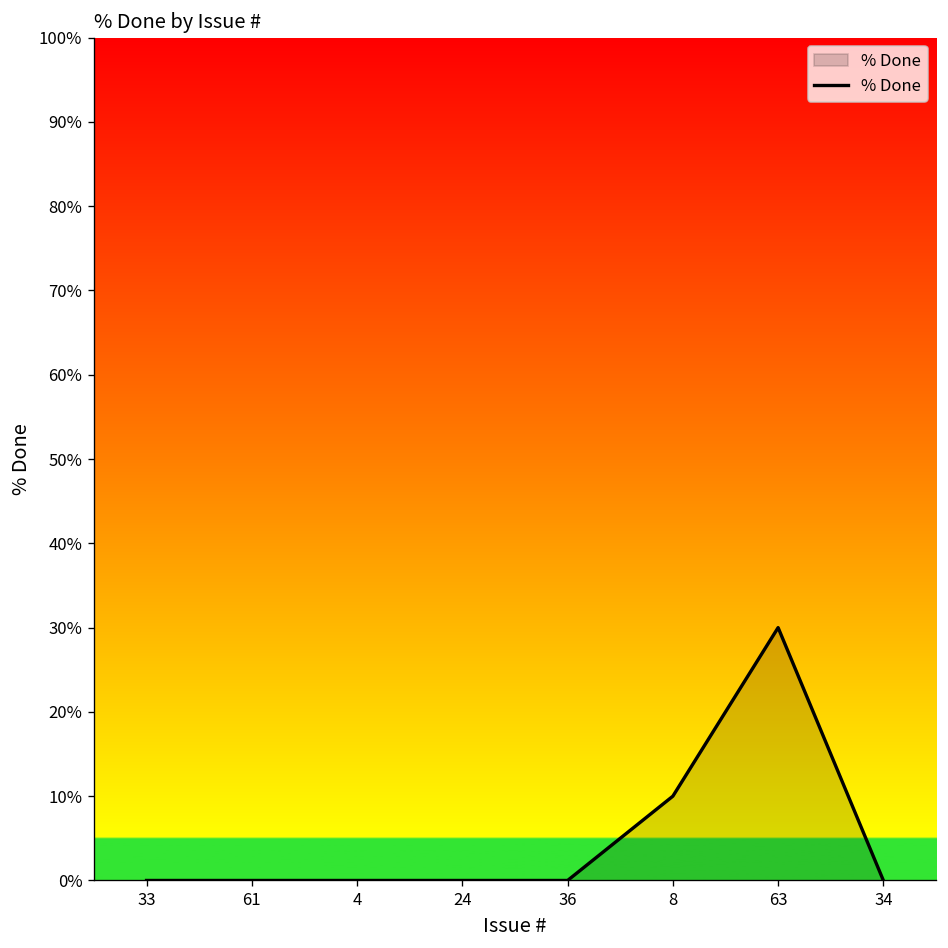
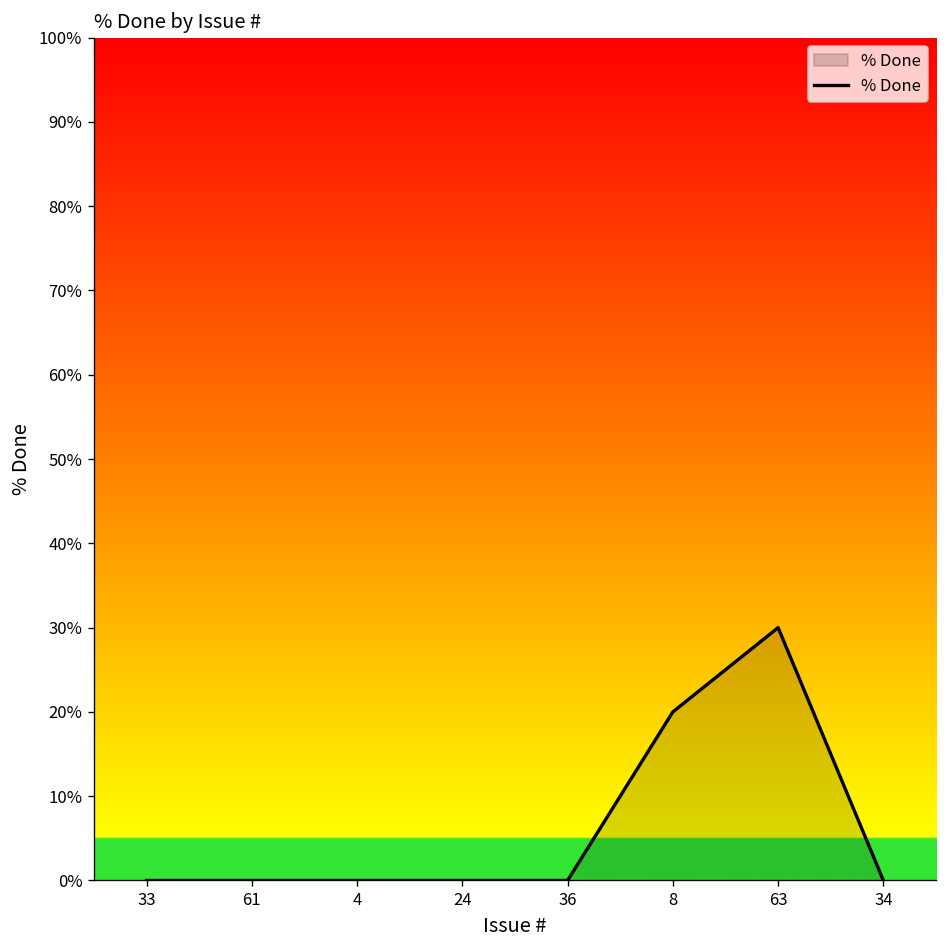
  {
    "33": "0%",
    "61": "0%",
    "4": "0%",
    "24": "0%",
    "36": "0%",
-   "8": "10%",
+   "8": "20%",
    "63": "30%",
    "34": "0%"
  }
